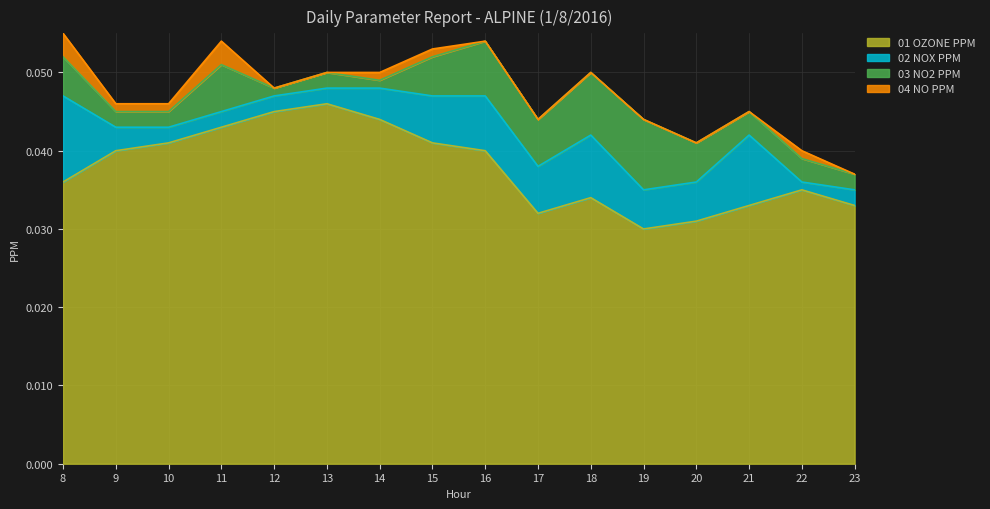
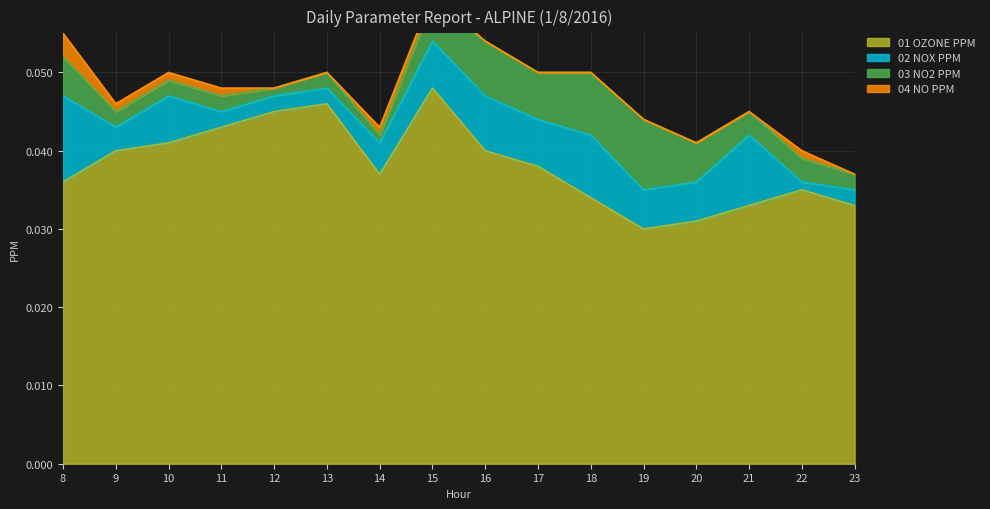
  {
    "01 OZONE PPM": {
      "8": 0.036,
      "9": 0.040,
      "10": 0.041,
      "11": 0.043,
      "12": 0.045,
      "13": 0.046,
-     "14": 0.044,
-     "15": 0.041,
+     "14": 0.037,
+     "15": 0.048,
      "16": 0.040,
-     "17": 0.032,
+     "17": 0.038,
      "18": 0.034,
      "19": 0.030,
      "20": 0.031,
      "21": 0.033,
      "22": 0.035,
      "23": 0.033
    },
    "02 NOX PPM": {
      "8": 0.011,
      "9": 0.003,
-     "10": 0.002,
+     "10": 0.006,
      "11": 0.002,
      "12": 0.002,
      "13": 0.002,
      "14": 0.004,
      "15": 0.006,
      "16": 0.007,
      "17": 0.006,
      "18": 0.008,
      "19": 0.005,
      "20": 0.005,
      "21": 0.009,
      "22": 0.001,
      "23": 0.002
    },
    "03 NO2 PPM": {
      "8": 0.005,
      "9": 0.002,
      "10": 0.002,
-     "11": 0.006,
+     "11": 0.002,
      "14": 0.001,
      "22": 0.003
    },
    "04 NO PPM": {
      "8": 0.003,
      "9": 0.001,
      "10": 0.001,
-     "11": 0.003,
+     "11": 0.001,
      "14": 0.001,
      "22": 0.001
    }
  }
